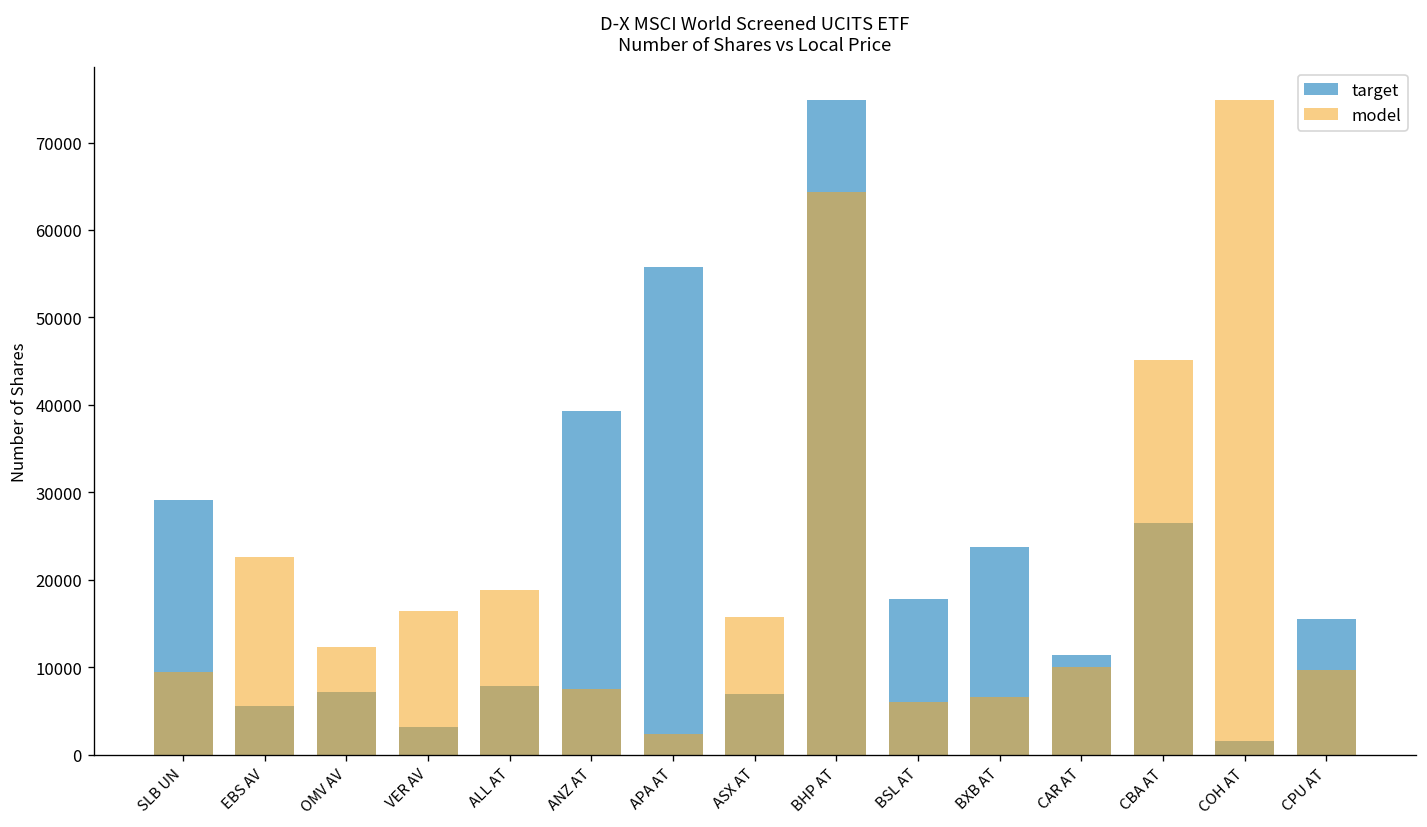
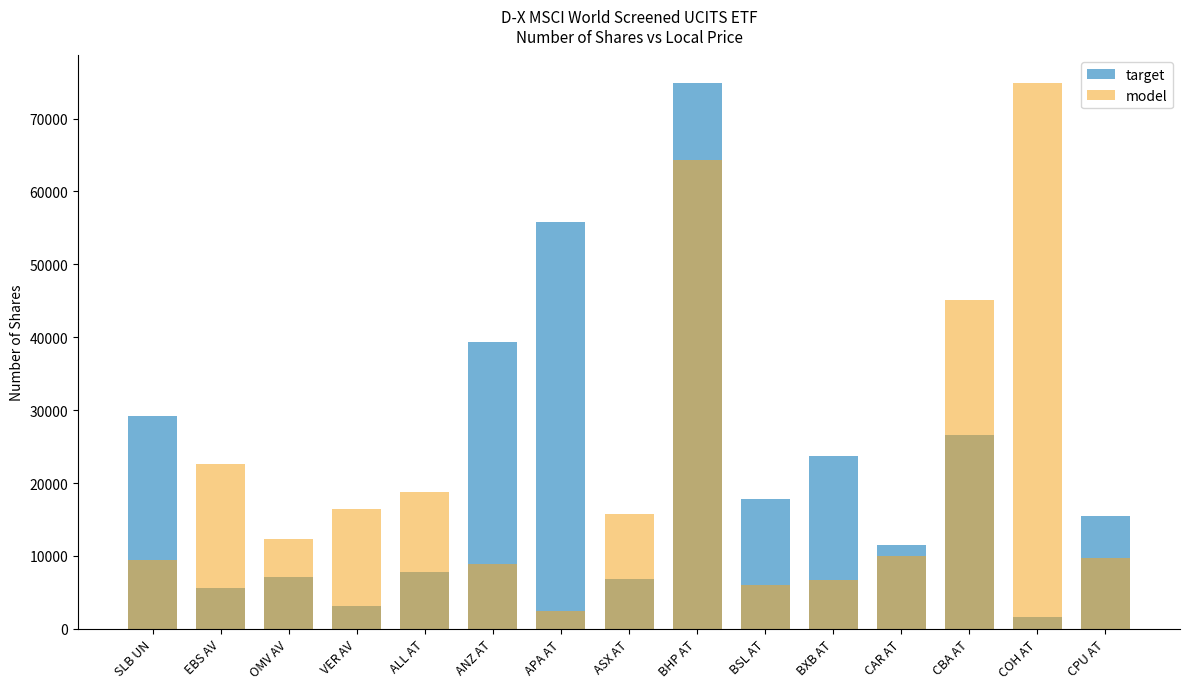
  {
    "target": {
      "SLB UN": 29000,
      "ANZ AT": 39000,
      "APA AT": 56000,
      "BHP AT": 75000,
      "BSL AT": 18000,
      "BXB AT": 24000,
      "CAR AT": 11000,
      "CPU AT": 15000
    },
    "model": {
      "EBS AV": 23000,
      "OMV AV": 12000,
      "VER AV": 16000,
      "ALL AT": 19000,
-     "ANZ AT": 8000,
+     "ANZ AT": 9000,
      "ASX AT": 16000,
      "CBA AT": 45000,
      "COH AT": 75000
    }
  }
